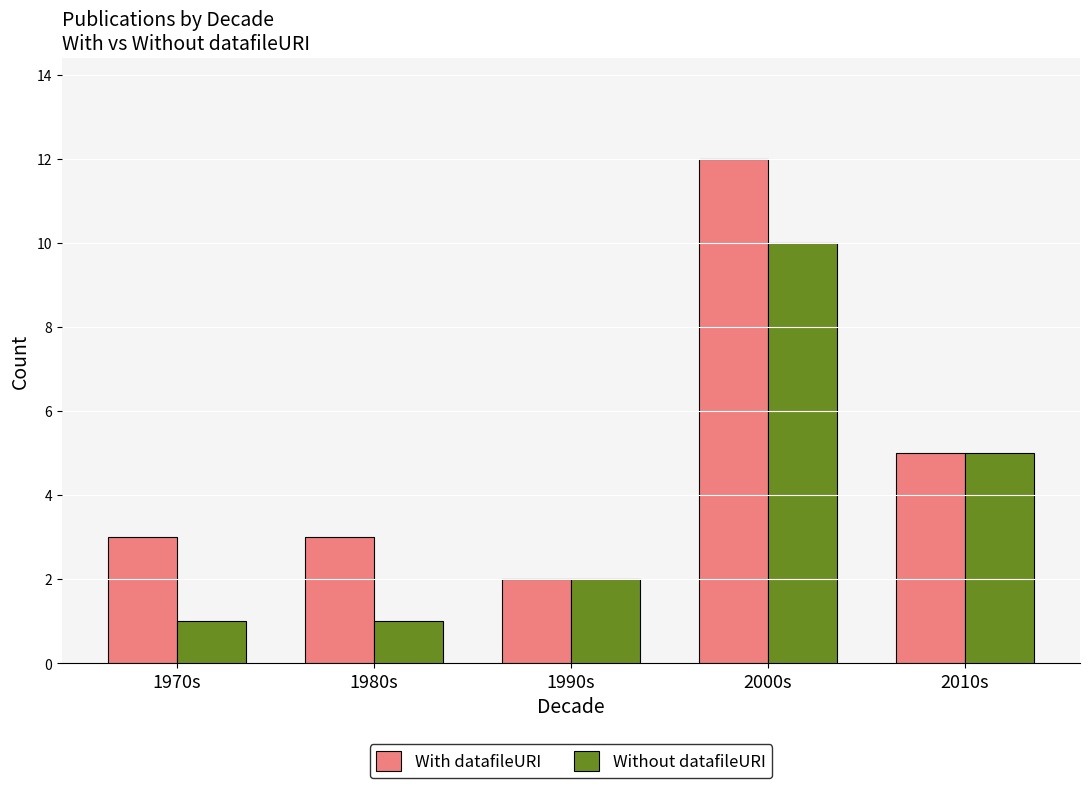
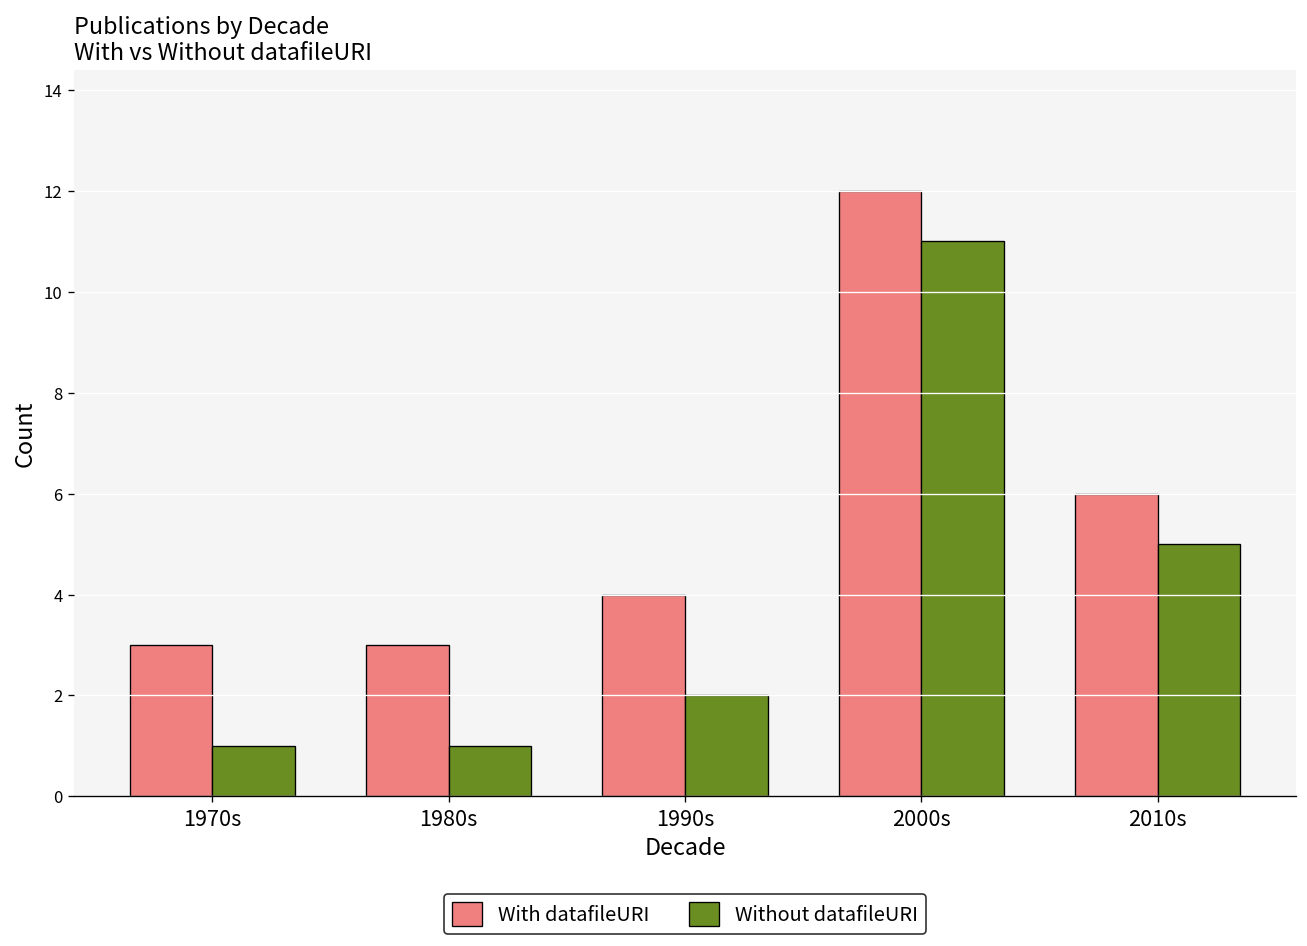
  {
    "With datafileURI": {
      "1970s": 3,
      "1980s": 3,
-     "1990s": 2,
+     "1990s": 4,
      "2000s": 12,
-     "2010s": 5
+     "2010s": 6
    },
    "Without datafileURI": {
      "1970s": 1,
      "1980s": 1,
      "1990s": 2,
-     "2000s": 10,
+     "2000s": 11,
      "2010s": 5
    }
  }
